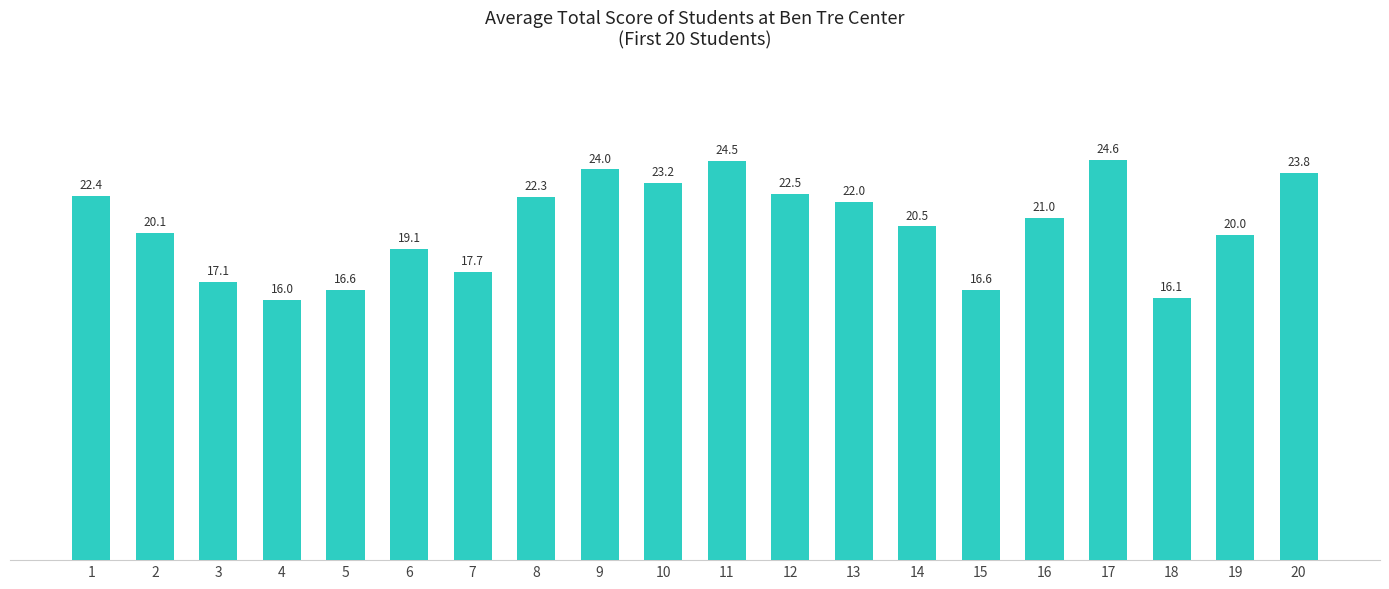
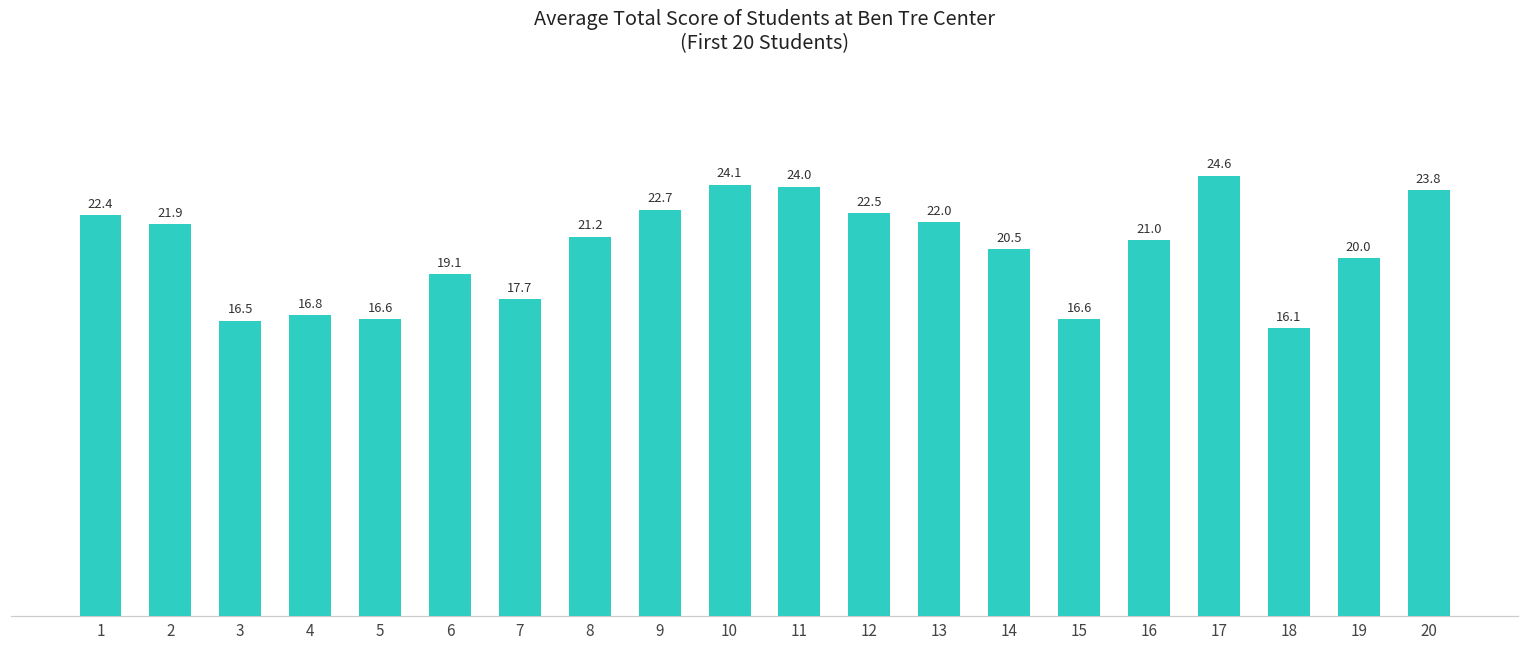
  {
    "1": 22.4,
-   "2": 20.1,
-   "3": 17.1,
-   "4": 16.0,
+   "2": 21.9,
+   "3": 16.5,
+   "4": 16.8,
    "5": 16.6,
    "6": 19.1,
    "7": 17.7,
-   "8": 22.3,
-   "9": 24.0,
-   "10": 23.2,
-   "11": 24.5,
+   "8": 21.2,
+   "9": 22.7,
+   "10": 24.1,
+   "11": 24.0,
    "12": 22.5,
    "13": 22.0,
    "14": 20.5,
    "15": 16.6,
    "16": 21.0,
    "17": 24.6,
    "18": 16.1,
    "19": 20.0,
    "20": 23.8
  }
